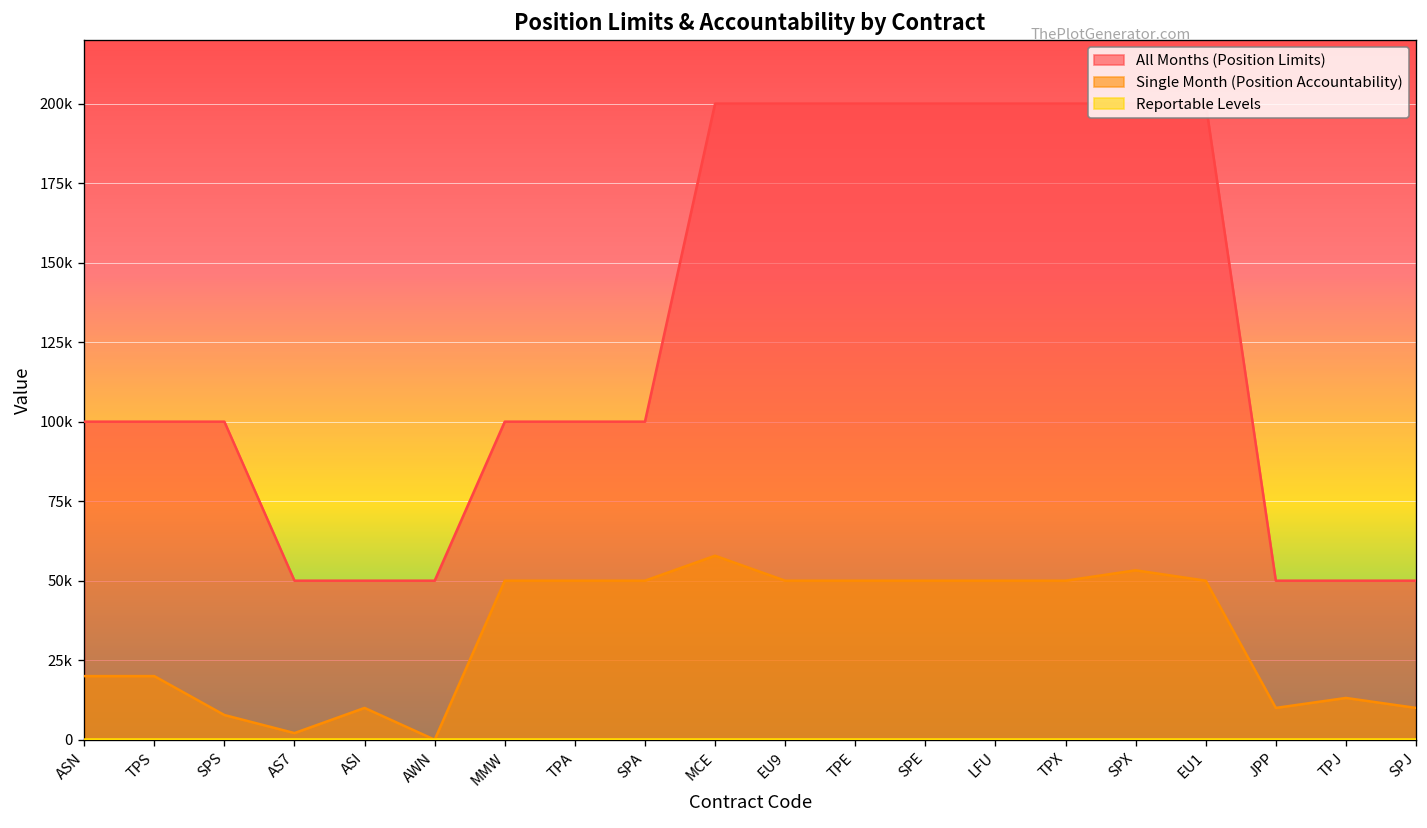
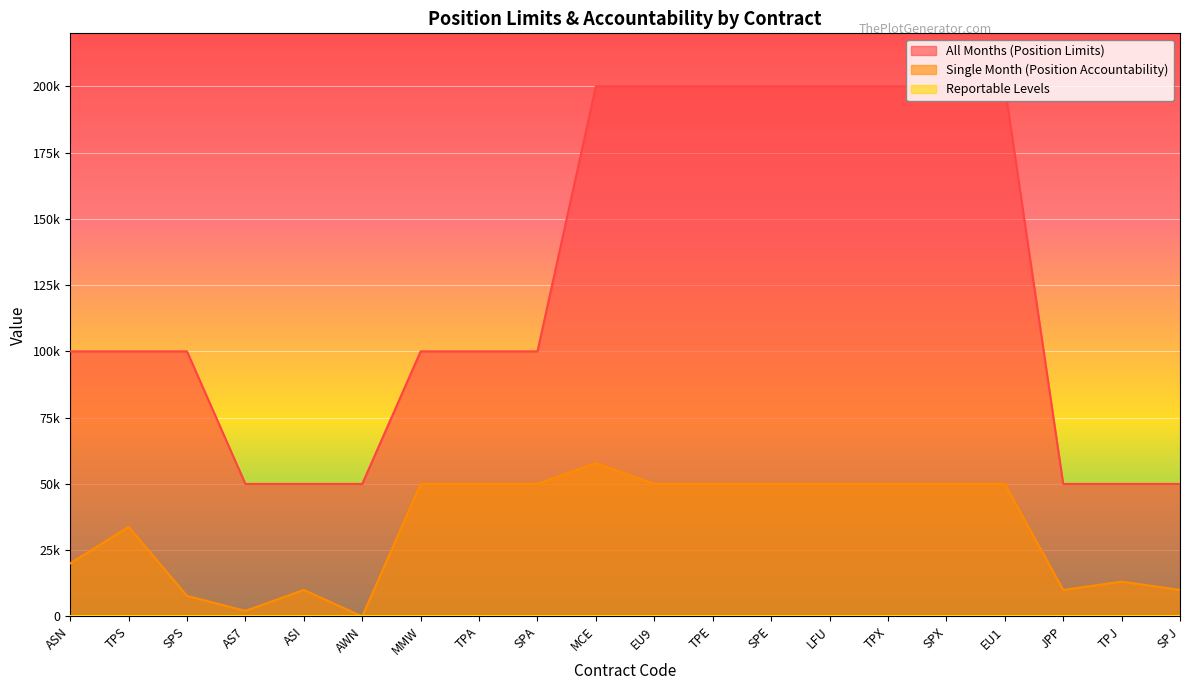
  {
    "All Months (Position Limits)": {
      "ASN": 100000,
      "TPS": 100000,
      "SPS": 100000,
      "AS7": 50000,
      "ASI": 50000,
      "AWN": 50000,
      "MMW": 100000,
      "TPA": 100000,
      "SPA": 100000,
      "MCE": 200000,
      "EU9": 200000,
      "TPE": 200000,
      "SPE": 200000,
      "LFU": 200000,
      "TPX": 200000,
      "JPP": 50000,
      "TPJ": 50000,
      "SPJ": 50000
    },
    "Single Month (Position Accountability)": {
      "ASN": 20000,
-     "TPS": 20000,
+     "TPS": 34000,
      "SPS": 8000,
      "AS7": 2000,
      "ASI": 10000,
      "MMW": 50000,
      "TPA": 50000,
      "SPA": 50000,
      "MCE": 58000,
      "EU9": 50000,
      "TPE": 50000,
      "SPE": 50000,
      "LFU": 50000,
      "TPX": 50000,
-     "SPX": 53000,
+     "SPX": 50000,
      "EU1": 50000,
      "JPP": 10000,
      "TPJ": 13000,
      "SPJ": 10000
    },
    "Reportable Levels": {
      "ASN": 0,
      "TPS": 0,
      "SPS": 0,
      "AS7": 0,
      "ASI": 0,
      "MMW": 0,
      "TPA": 0,
      "SPA": 0,
      "MCE": 0,
      "EU9": 0,
      "TPE": 0,
      "SPE": 0,
      "LFU": 0,
      "TPX": 0,
      "SPX": 0,
      "EU1": 0,
      "JPP": 0,
      "TPJ": 0,
      "SPJ": 0
    }
  }
